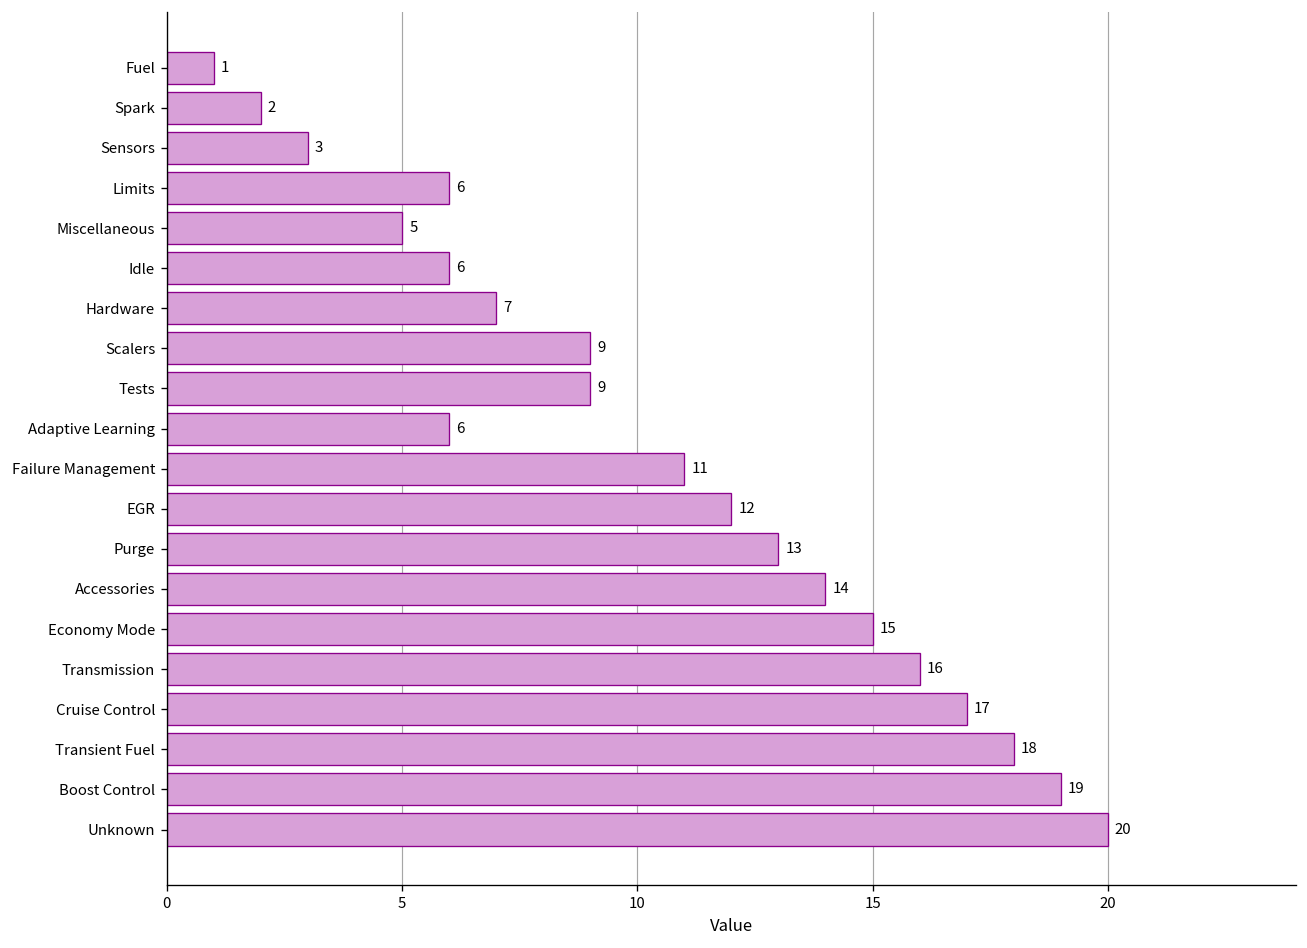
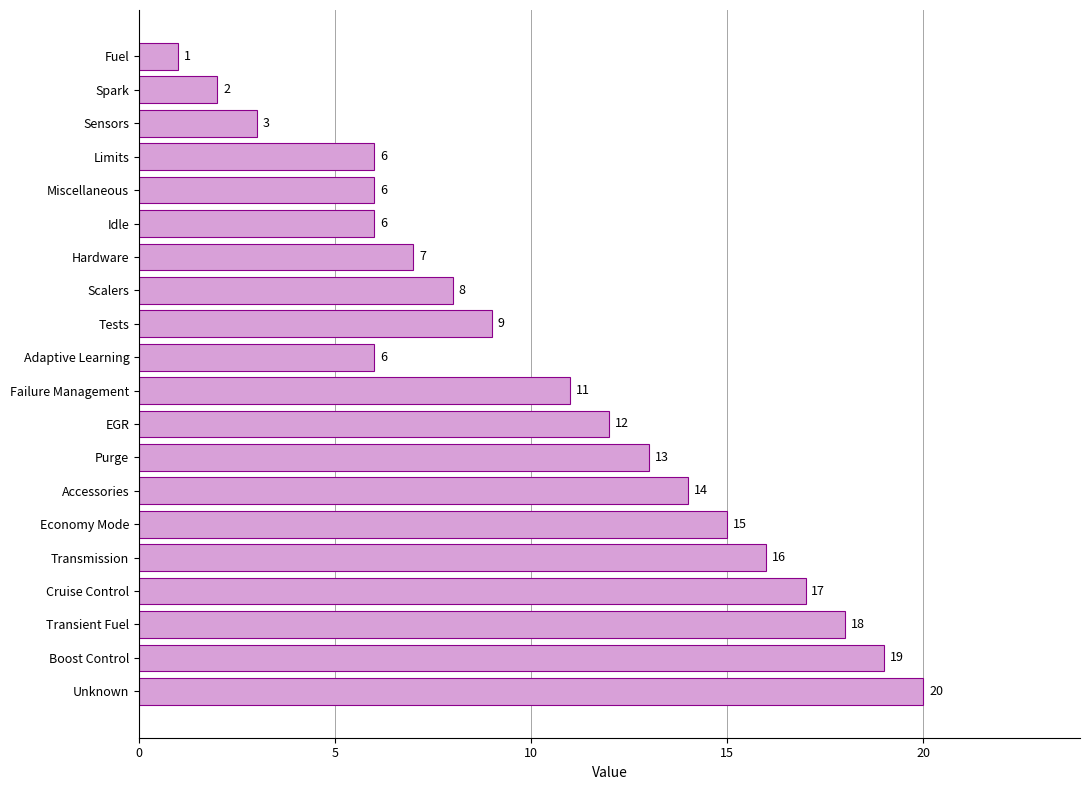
  {
    "Fuel": 1,
    "Spark": 2,
    "Sensors": 3,
    "Limits": 6,
-   "Miscellaneous": 5,
+   "Miscellaneous": 6,
    "Idle": 6,
    "Hardware": 7,
-   "Scalers": 9,
+   "Scalers": 8,
    "Tests": 9,
    "Adaptive Learning": 6,
    "Failure Management": 11,
    "EGR": 12,
    "Purge": 13,
    "Accessories": 14,
    "Economy Mode": 15,
    "Transmission": 16,
    "Cruise Control": 17,
    "Transient Fuel": 18,
    "Boost Control": 19,
    "Unknown": 20
  }
